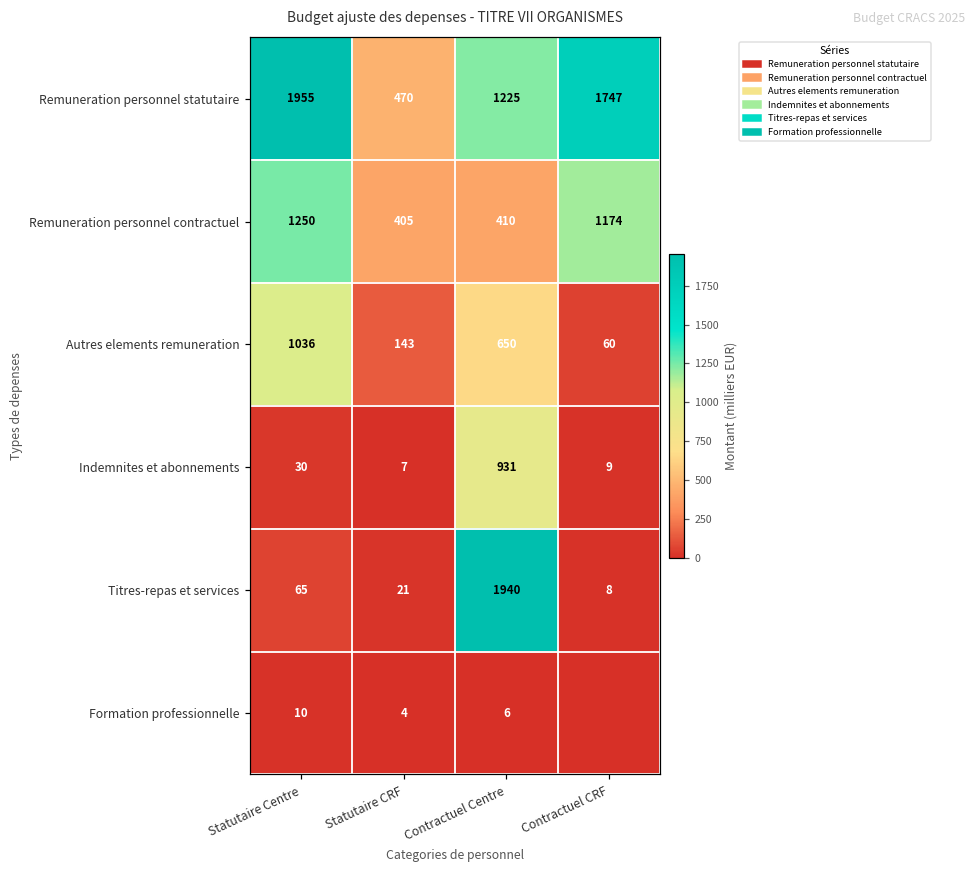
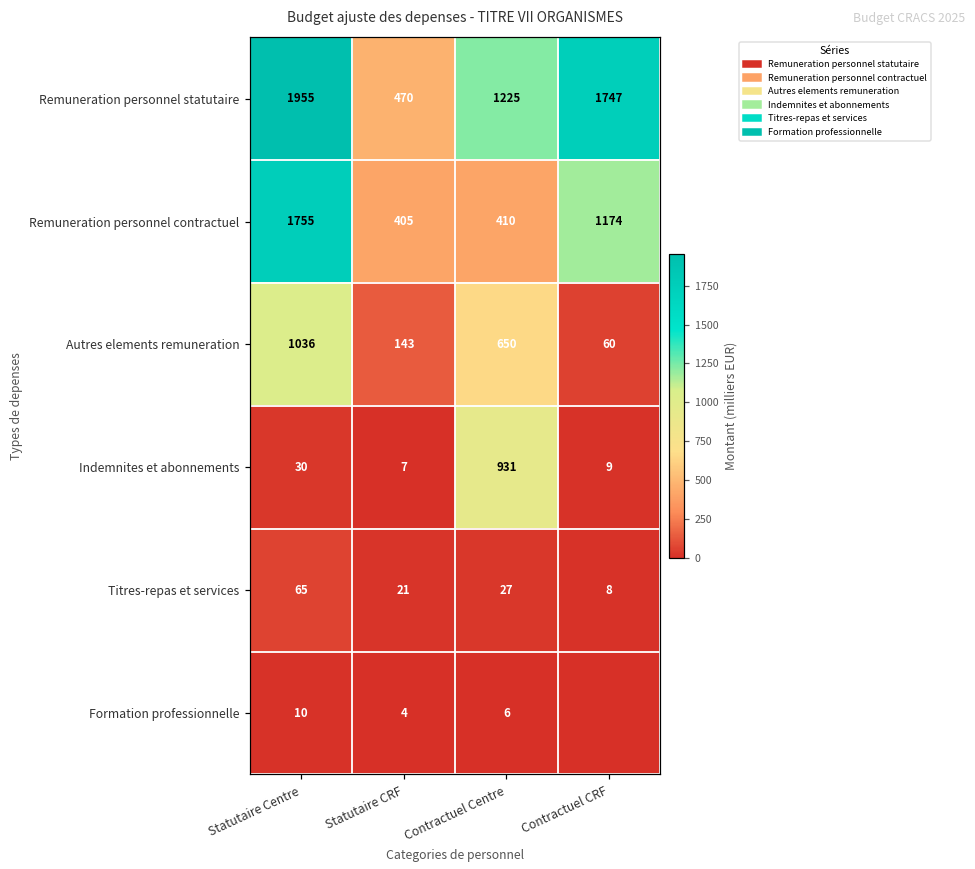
  {
    "Remuneration personnel statutaire": {
      "Statutaire Centre": 1955,
      "Statutaire CRF": 470,
      "Contractuel Centre": 1225,
      "Contractuel CRF": 1747
    },
    "Remuneration personnel contractuel": {
-     "Statutaire Centre": 1250,
+     "Statutaire Centre": 1755,
      "Statutaire CRF": 405,
      "Contractuel Centre": 410,
      "Contractuel CRF": 1174
    },
    "Autres elements remuneration": {
      "Statutaire Centre": 1036,
      "Statutaire CRF": 143,
      "Contractuel Centre": 650,
      "Contractuel CRF": 60
    },
    "Indemnites et abonnements": {
      "Statutaire Centre": 30,
      "Statutaire CRF": 7,
      "Contractuel Centre": 931,
      "Contractuel CRF": 9
    },
    "Titres-repas et services": {
      "Statutaire Centre": 65,
      "Statutaire CRF": 21,
-     "Contractuel Centre": 1940,
+     "Contractuel Centre": 27,
      "Contractuel CRF": 8
    },
    "Formation professionnelle": {
      "Statutaire Centre": 10,
      "Statutaire CRF": 4,
      "Contractuel Centre": 6
    }
  }
